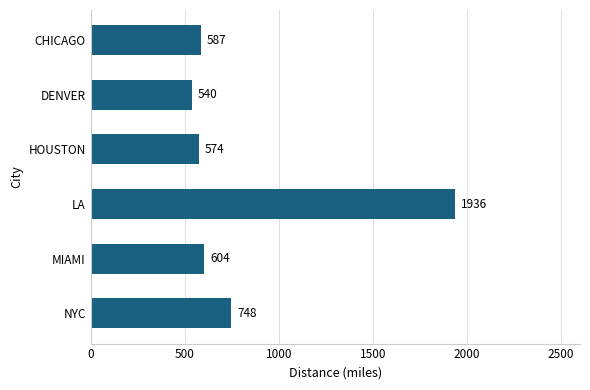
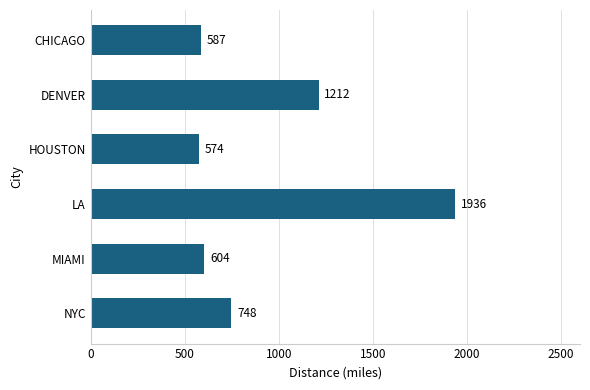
  {
    "CHICAGO": 587,
-   "DENVER": 540,
+   "DENVER": 1212,
    "HOUSTON": 574,
    "LA": 1936,
    "MIAMI": 604,
    "NYC": 748
  }
